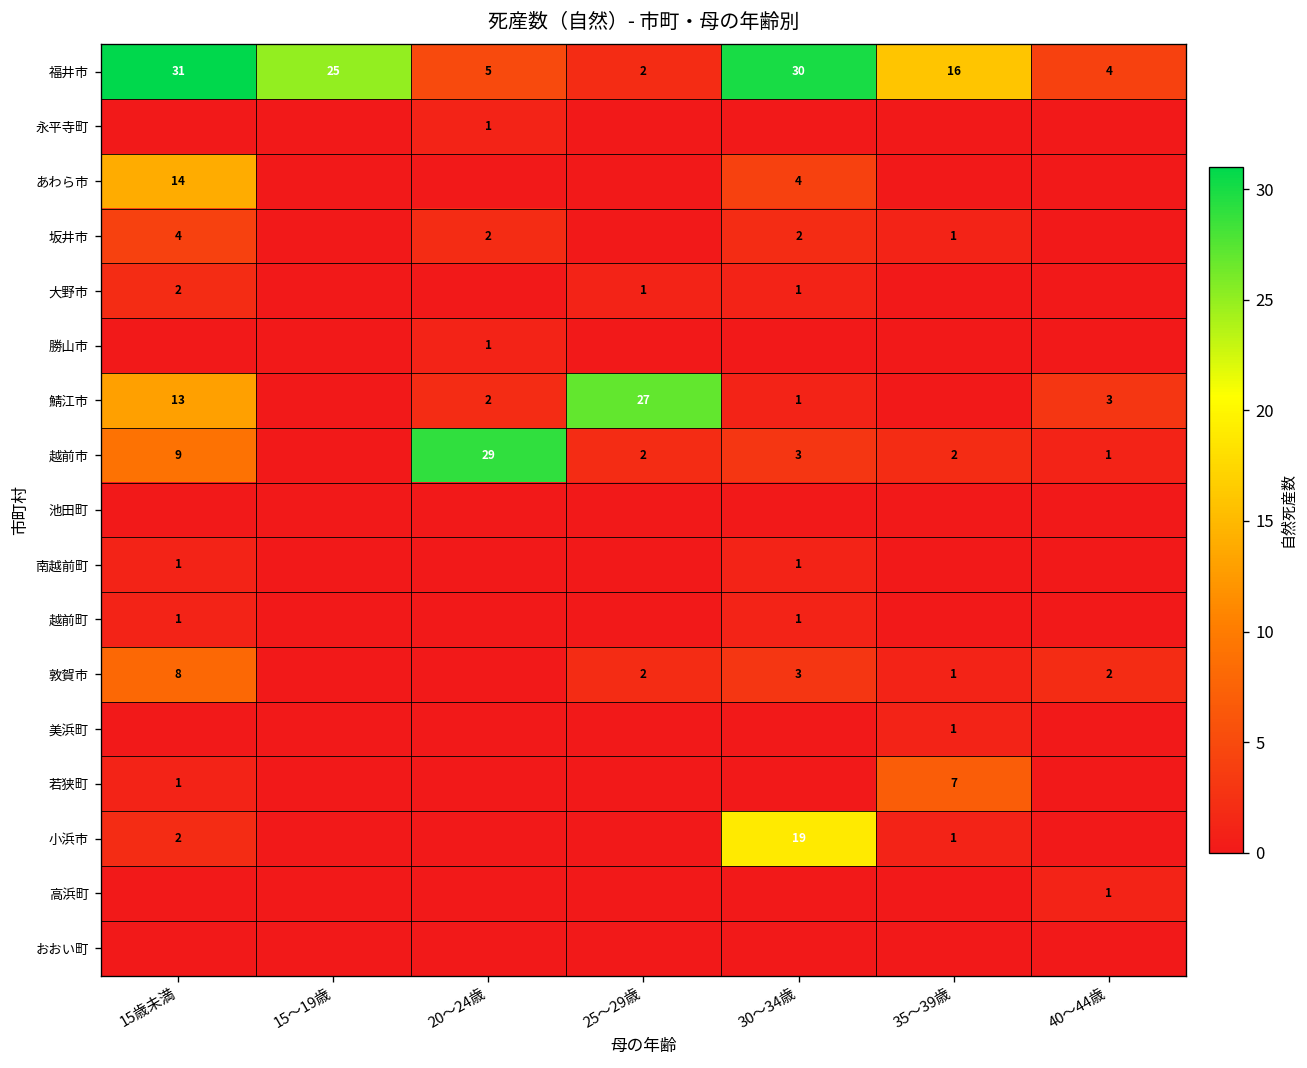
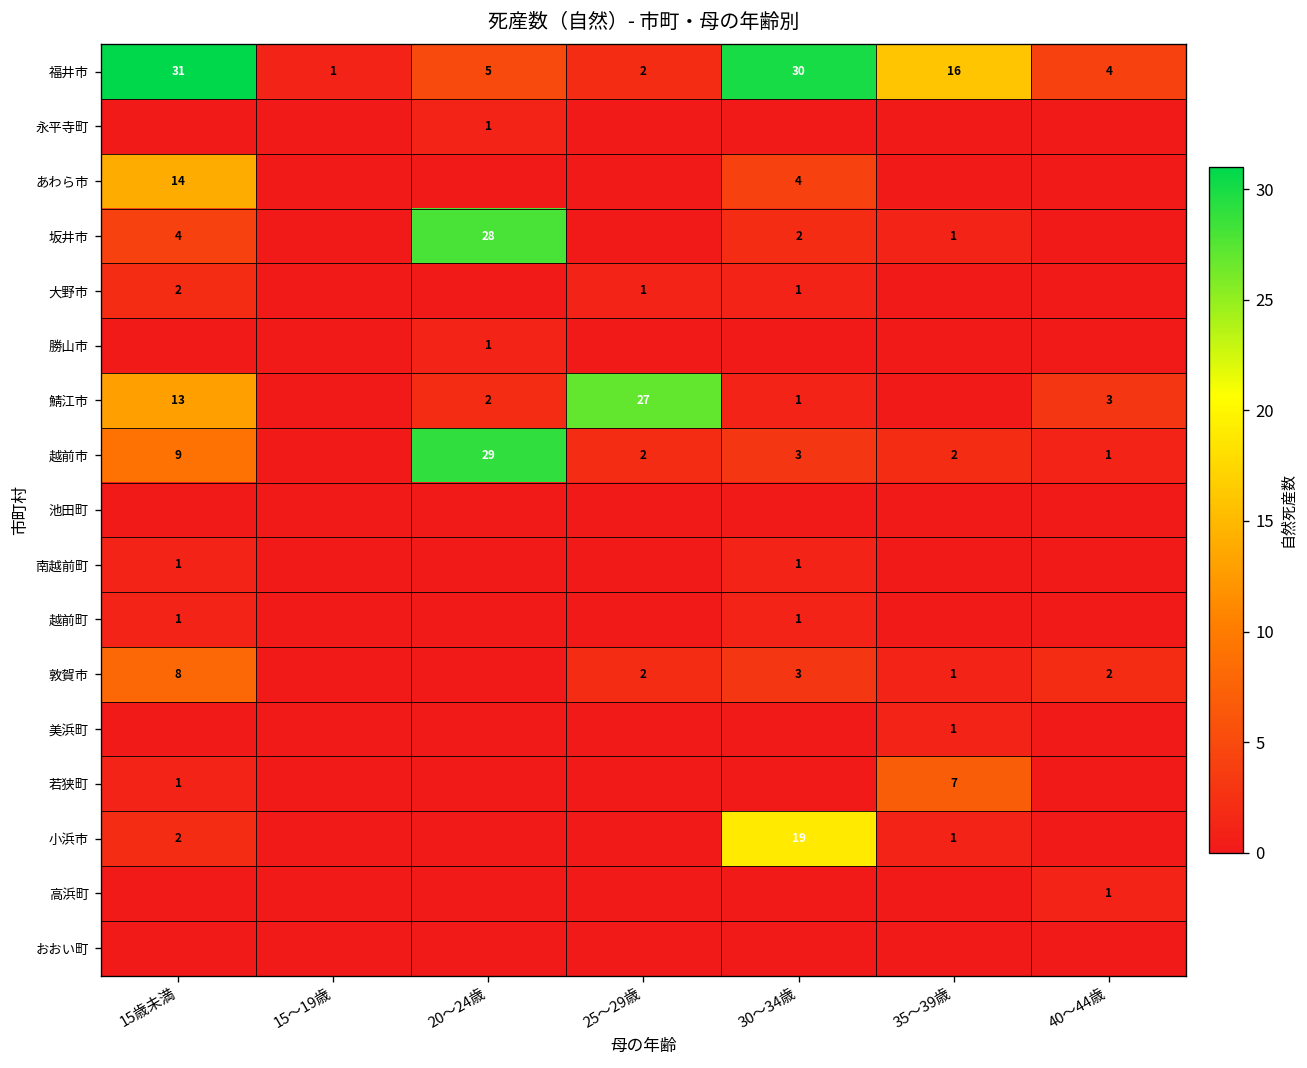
  {
    "福井市": {
      "15歳未満": 31,
-     "15～19歳": 25,
+     "15～19歳": 1,
      "20～24歳": 5,
      "25～29歳": 2,
      "30～34歳": 30,
      "35～39歳": 16,
      "40～44歳": 4
    },
    "永平寺町": {
      "20～24歳": 1
    },
    "あわら市": {
      "15歳未満": 14,
      "30～34歳": 4
    },
    "坂井市": {
      "15歳未満": 4,
-     "20～24歳": 2,
+     "20～24歳": 28,
      "30～34歳": 2,
      "35～39歳": 1
    },
    "大野市": {
      "15歳未満": 2,
      "25～29歳": 1,
      "30～34歳": 1
    },
    "勝山市": {
      "20～24歳": 1
    },
    "鯖江市": {
      "15歳未満": 13,
      "20～24歳": 2,
      "25～29歳": 27,
      "30～34歳": 1,
      "40～44歳": 3
    },
    "越前市": {
      "15歳未満": 9,
      "20～24歳": 29,
      "25～29歳": 2,
      "30～34歳": 3,
      "35～39歳": 2,
      "40～44歳": 1
    },
    "南越前町": {
      "15歳未満": 1,
      "30～34歳": 1
    },
    "越前町": {
      "15歳未満": 1,
      "30～34歳": 1
    },
    "敦賀市": {
      "15歳未満": 8,
      "25～29歳": 2,
      "30～34歳": 3,
      "35～39歳": 1,
      "40～44歳": 2
    },
    "美浜町": {
      "35～39歳": 1
    },
    "若狭町": {
      "15歳未満": 1,
      "35～39歳": 7
    },
    "小浜市": {
      "15歳未満": 2,
      "30～34歳": 19,
      "35～39歳": 1
    },
    "高浜町": {
      "40～44歳": 1
    }
  }
